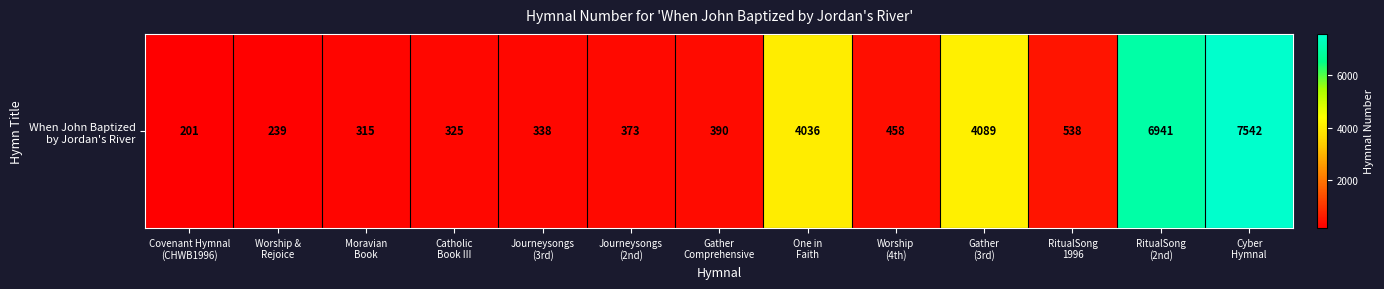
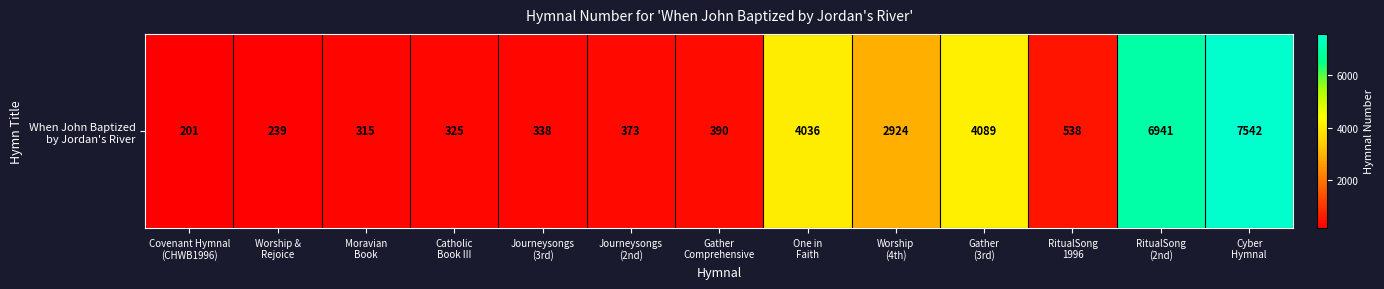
  {
    "When John Baptized by Jordan's River": {
      "Covenant Hymnal (CHWB1996)": 201,
      "Worship & Rejoice": 239,
      "Moravian Book": 315,
      "Catholic Book III": 325,
      "Journeysongs (3rd)": 338,
      "Journeysongs (2nd)": 373,
      "Gather Comprehensive": 390,
      "One in Faith": 4036,
-     "Worship (4th)": 458,
+     "Worship (4th)": 2924,
      "Gather (3rd)": 4089,
      "RitualSong 1996": 538,
      "RitualSong (2nd)": 6941,
      "Cyber Hymnal": 7542
    }
  }
